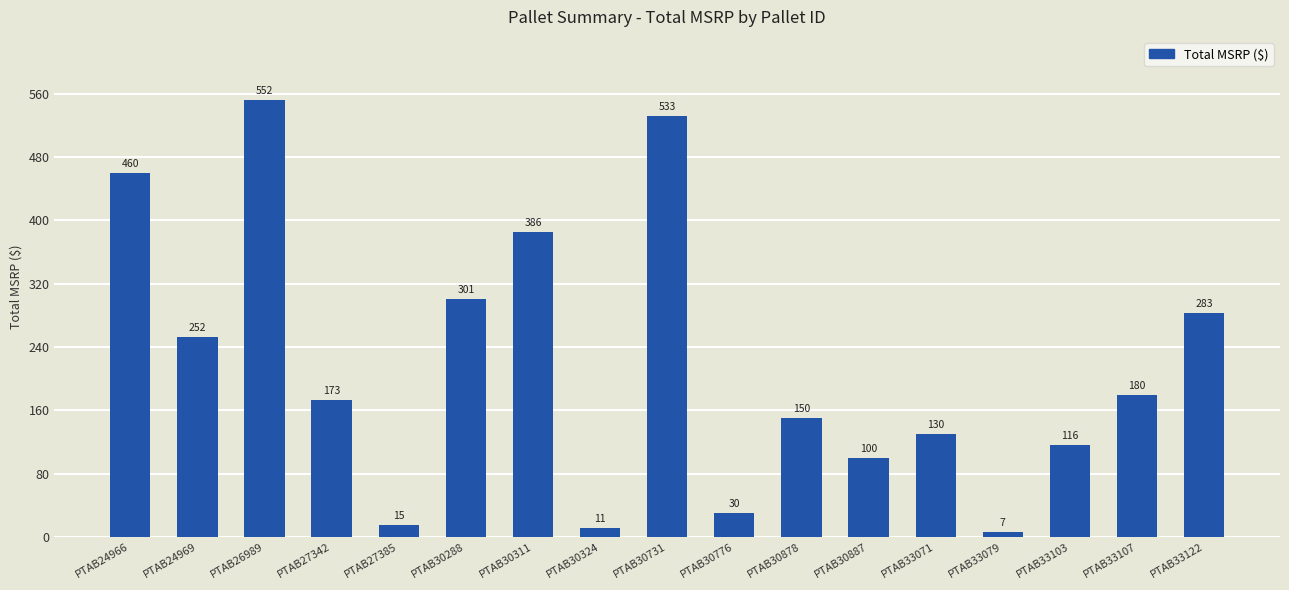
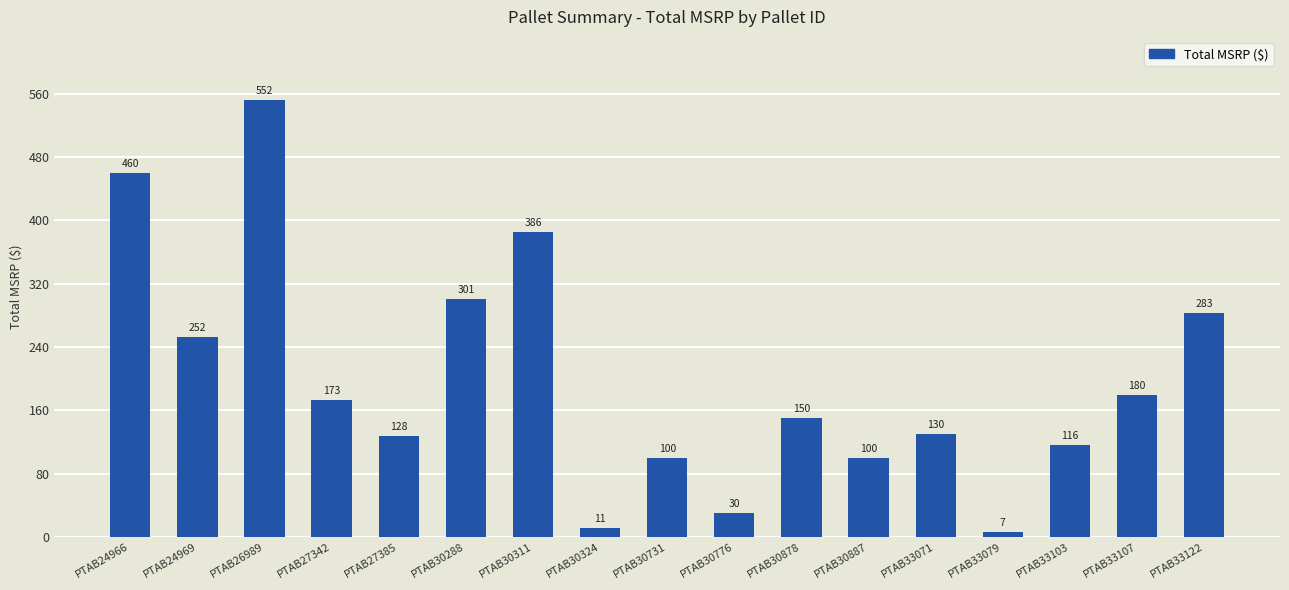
  {
    "PTAB24966": 460,
    "PTAB24969": 252,
    "PTAB26989": 552,
    "PTAB27342": 173,
-   "PTAB27385": 15,
+   "PTAB27385": 128,
    "PTAB30288": 301,
    "PTAB30311": 386,
    "PTAB30324": 11,
-   "PTAB30731": 533,
+   "PTAB30731": 100,
    "PTAB30776": 30,
    "PTAB30878": 150,
    "PTAB30887": 100,
    "PTAB33071": 130,
    "PTAB33079": 7,
    "PTAB33103": 116,
    "PTAB33107": 180,
    "PTAB33122": 283
  }
